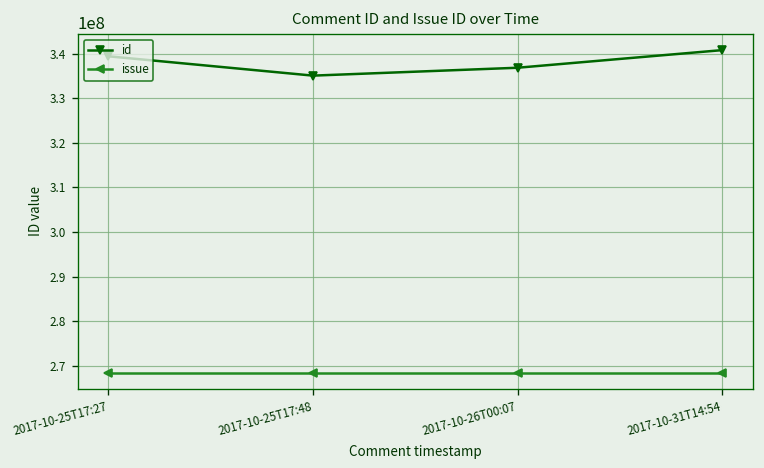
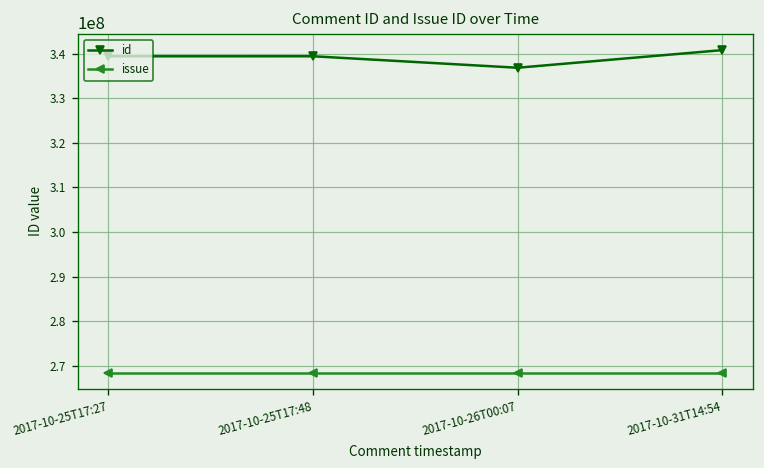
  {
    "id": {
-     "2017-10-25T17:48": 335000000,
+     "2017-10-25T17:48": 339000000,
      "2017-10-26T00:07": 337000000,
      "2017-10-31T14:54": 341000000
    },
    "issue": {
      "2017-10-25T17:27": 268000000,
      "2017-10-25T17:48": 268000000,
      "2017-10-26T00:07": 268000000,
      "2017-10-31T14:54": 268000000
    }
  }
